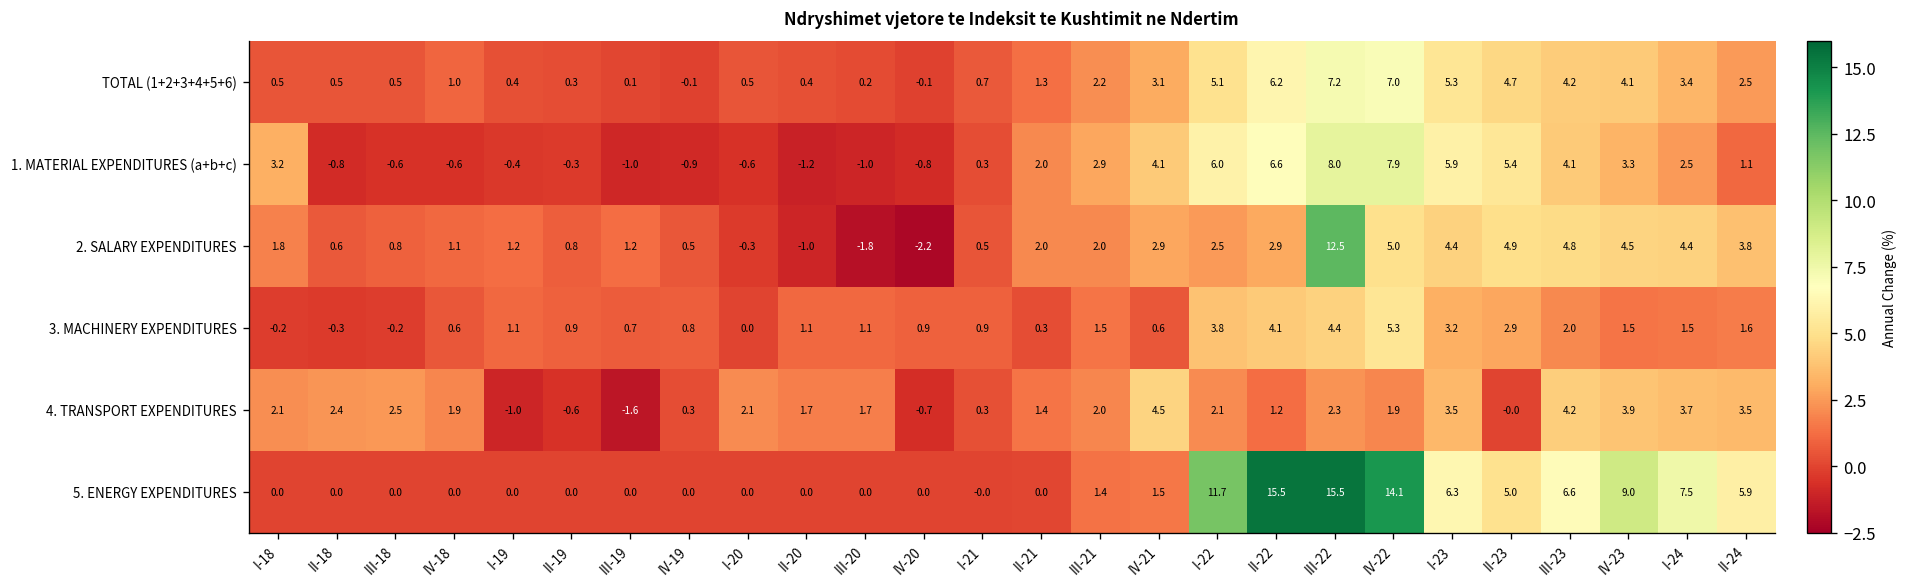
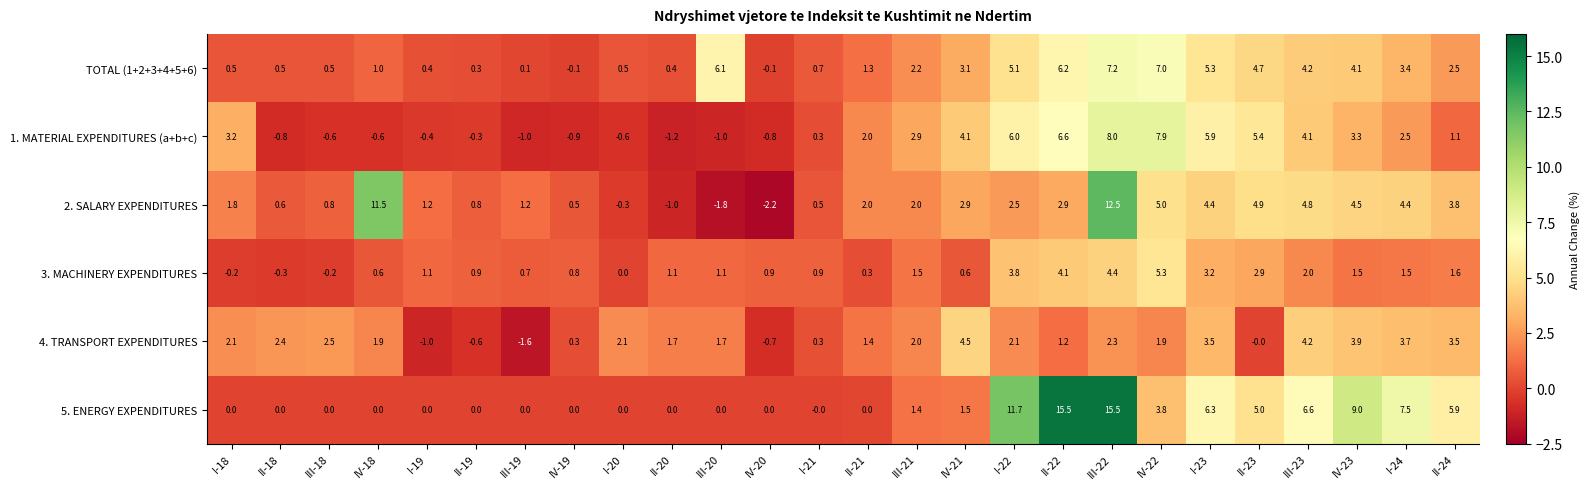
  {
    "TOTAL (1+2+3+4+5+6)": {
      "I-18": 0.5,
      "II-18": 0.5,
      "III-18": 0.5,
      "IV-18": 1.0,
      "I-19": 0.4,
      "II-19": 0.3,
      "III-19": 0.1,
      "IV-19": -0.1,
      "I-20": 0.5,
      "II-20": 0.4,
-     "III-20": 0.2,
+     "III-20": 6.1,
      "IV-20": -0.1,
      "I-21": 0.7,
      "II-21": 1.3,
      "III-21": 2.2,
      "IV-21": 3.1,
      "I-22": 5.1,
      "II-22": 6.2,
      "III-22": 7.2,
      "IV-22": 7.0,
      "I-23": 5.3,
      "II-23": 4.7,
      "III-23": 4.2,
      "IV-23": 4.1,
      "I-24": 3.4,
      "II-24": 2.5
    },
    "1. MATERIAL EXPENDITURES (a+b+c)": {
      "I-18": 3.2,
      "II-18": -0.8,
      "III-18": -0.6,
      "IV-18": -0.6,
      "I-19": -0.4,
      "II-19": -0.3,
      "III-19": -1.0,
      "IV-19": -0.9,
      "I-20": -0.6,
      "II-20": -1.2,
      "III-20": -1.0,
      "IV-20": -0.8,
      "I-21": 0.3,
      "II-21": 2.0,
      "III-21": 2.9,
      "IV-21": 4.1,
      "I-22": 6.0,
      "II-22": 6.6,
      "III-22": 8.0,
      "IV-22": 7.9,
      "I-23": 5.9,
      "II-23": 5.4,
      "III-23": 4.1,
      "IV-23": 3.3,
      "I-24": 2.5,
      "II-24": 1.1
    },
    "2. SALARY EXPENDITURES": {
      "I-18": 1.8,
      "II-18": 0.6,
      "III-18": 0.8,
-     "IV-18": 1.1,
+     "IV-18": 11.5,
      "I-19": 1.2,
      "II-19": 0.8,
      "III-19": 1.2,
      "IV-19": 0.5,
      "I-20": -0.3,
      "II-20": -1.0,
      "III-20": -1.8,
      "IV-20": -2.2,
      "I-21": 0.5,
      "II-21": 2.0,
      "III-21": 2.0,
      "IV-21": 2.9,
      "I-22": 2.5,
      "II-22": 2.9,
      "III-22": 12.5,
      "IV-22": 5.0,
      "I-23": 4.4,
      "II-23": 4.9,
      "III-23": 4.8,
      "IV-23": 4.5,
      "I-24": 4.4,
      "II-24": 3.8
    },
    "3. MACHINERY EXPENDITURES": {
      "I-18": -0.2,
      "II-18": -0.3,
      "III-18": -0.2,
      "IV-18": 0.6,
      "I-19": 1.1,
      "II-19": 0.9,
      "III-19": 0.7,
      "IV-19": 0.8,
      "I-20": 0.0,
      "II-20": 1.1,
      "III-20": 1.1,
      "IV-20": 0.9,
      "I-21": 0.9,
      "II-21": 0.3,
      "III-21": 1.5,
      "IV-21": 0.6,
      "I-22": 3.8,
      "II-22": 4.1,
      "III-22": 4.4,
      "IV-22": 5.3,
      "I-23": 3.2,
      "II-23": 2.9,
      "III-23": 2.0,
      "IV-23": 1.5,
      "I-24": 1.5,
      "II-24": 1.6
    },
    "4. TRANSPORT EXPENDITURES": {
      "I-18": 2.1,
      "II-18": 2.4,
      "III-18": 2.5,
      "IV-18": 1.9,
      "I-19": -1.0,
      "II-19": -0.6,
      "III-19": -1.6,
      "IV-19": 0.3,
      "I-20": 2.1,
      "II-20": 1.7,
      "III-20": 1.7,
      "IV-20": -0.7,
      "I-21": 0.3,
      "II-21": 1.4,
      "III-21": 2.0,
      "IV-21": 4.5,
      "I-22": 2.1,
      "II-22": 1.2,
      "III-22": 2.3,
      "IV-22": 1.9,
      "I-23": 3.5,
      "II-23": -0.0,
      "III-23": 4.2,
      "IV-23": 3.9,
      "I-24": 3.7,
      "II-24": 3.5
    },
    "5. ENERGY EXPENDITURES": {
      "I-18": 0.0,
      "II-18": 0.0,
      "III-18": 0.0,
      "IV-18": 0.0,
      "I-19": 0.0,
      "II-19": 0.0,
      "III-19": 0.0,
      "IV-19": 0.0,
      "I-20": 0.0,
      "II-20": 0.0,
      "III-20": 0.0,
      "IV-20": 0.0,
      "I-21": -0.0,
      "II-21": 0.0,
      "III-21": 1.4,
      "IV-21": 1.5,
      "I-22": 11.7,
      "II-22": 15.5,
      "III-22": 15.5,
-     "IV-22": 14.1,
+     "IV-22": 3.8,
      "I-23": 6.3,
      "II-23": 5.0,
      "III-23": 6.6,
      "IV-23": 9.0,
      "I-24": 7.5,
      "II-24": 5.9
    }
  }
